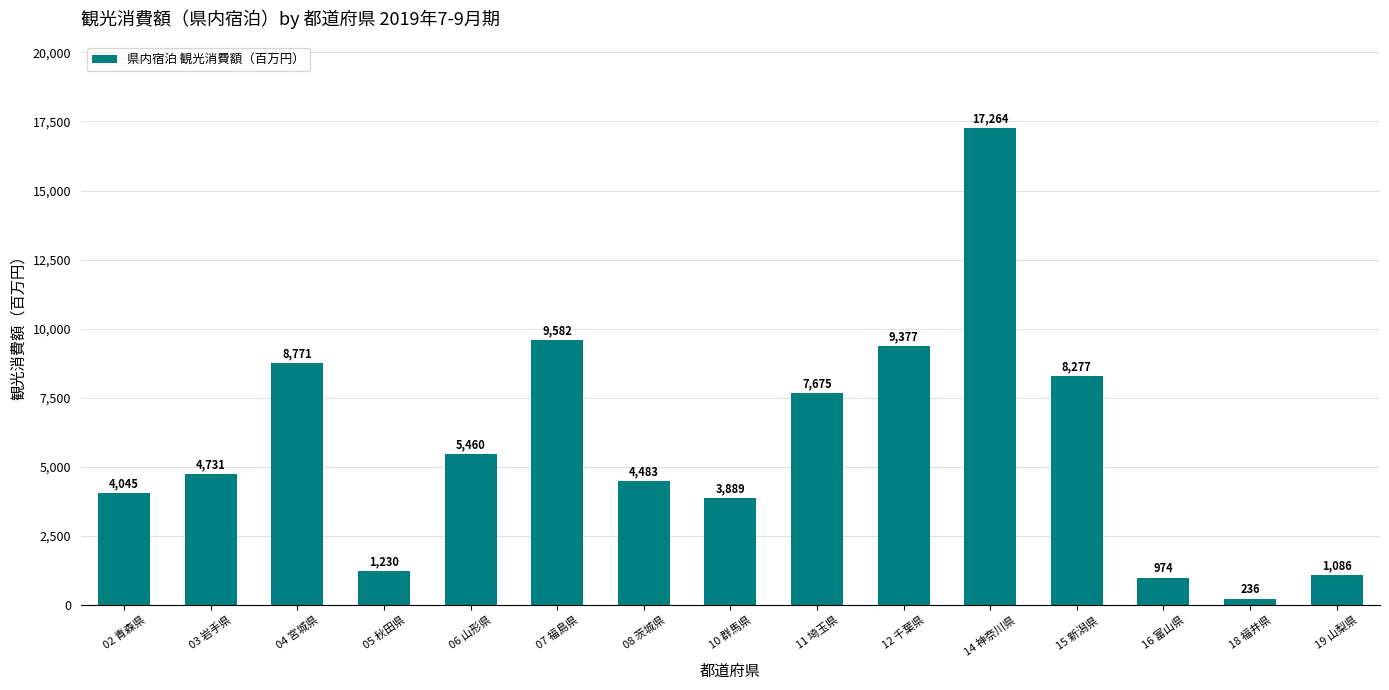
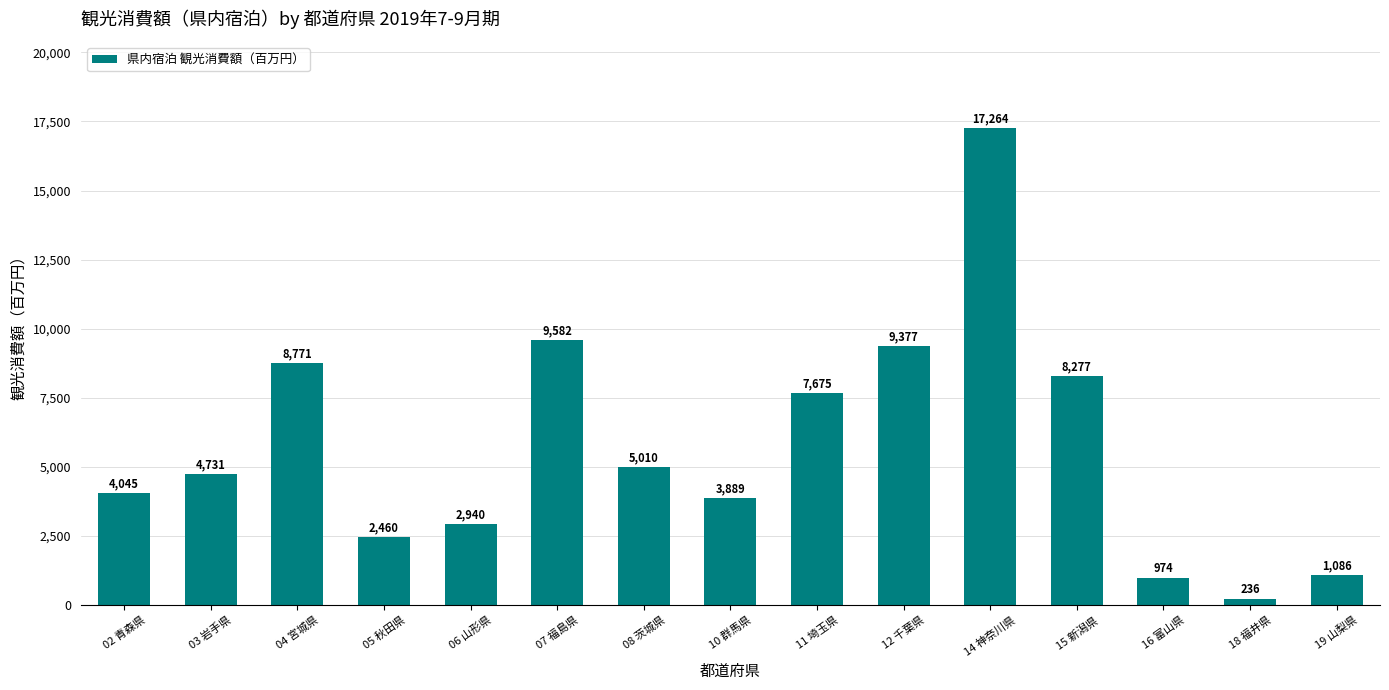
  {
    "02 青森県": "4,045",
    "03 岩手県": "4,731",
    "04 宮城県": "8,771",
-   "05 秋田県": "1,230",
-   "06 山形県": "5,460",
+   "05 秋田県": "2,460",
+   "06 山形県": "2,940",
    "07 福島県": "9,582",
-   "08 茨城県": "4,483",
+   "08 茨城県": "5,010",
    "10 群馬県": "3,889",
    "11 埼玉県": "7,675",
    "12 千葉県": "9,377",
    "14 神奈川県": "17,264",
    "15 新潟県": "8,277",
    "16 富山県": "974",
    "18 福井県": "236",
    "19 山梨県": "1,086"
  }
